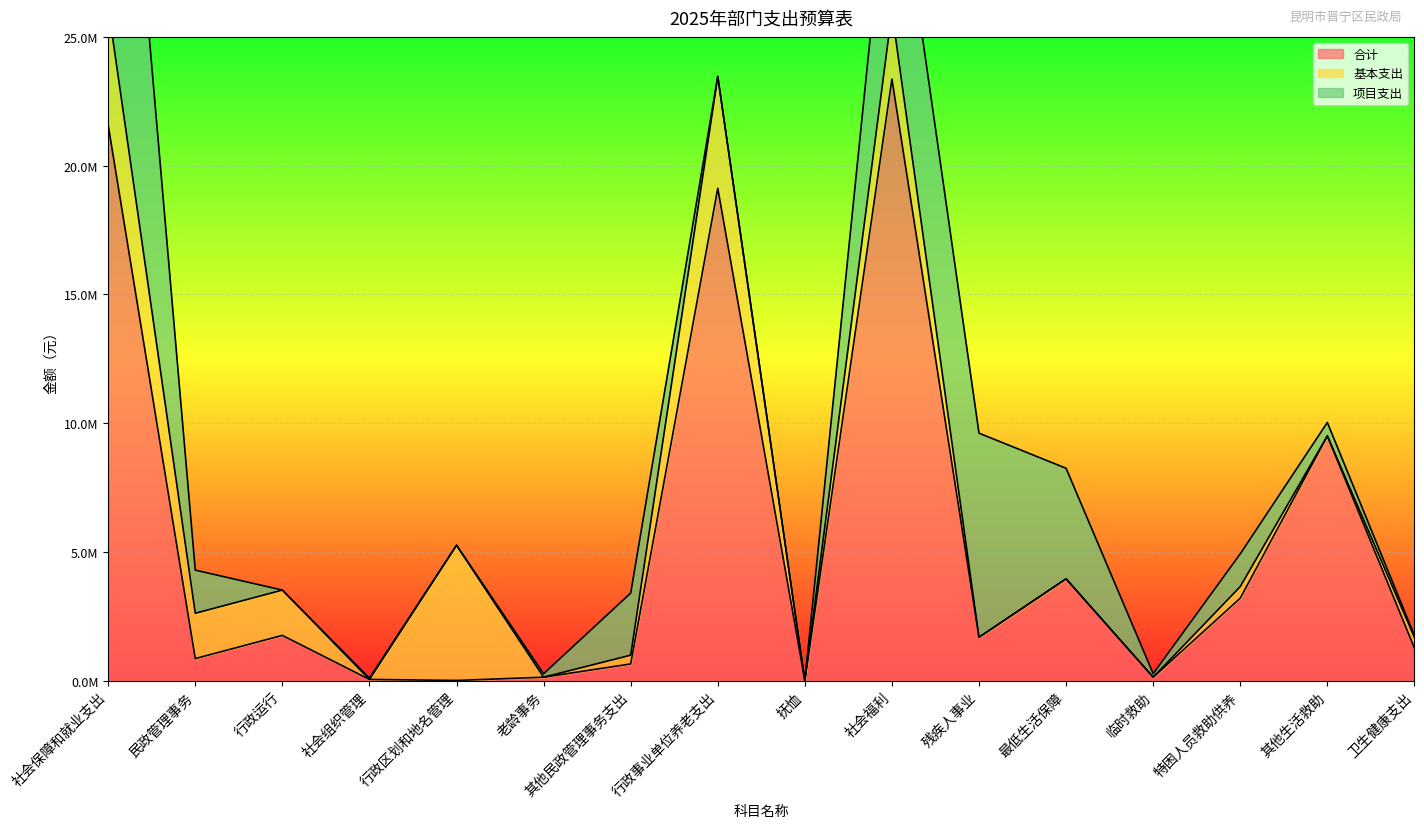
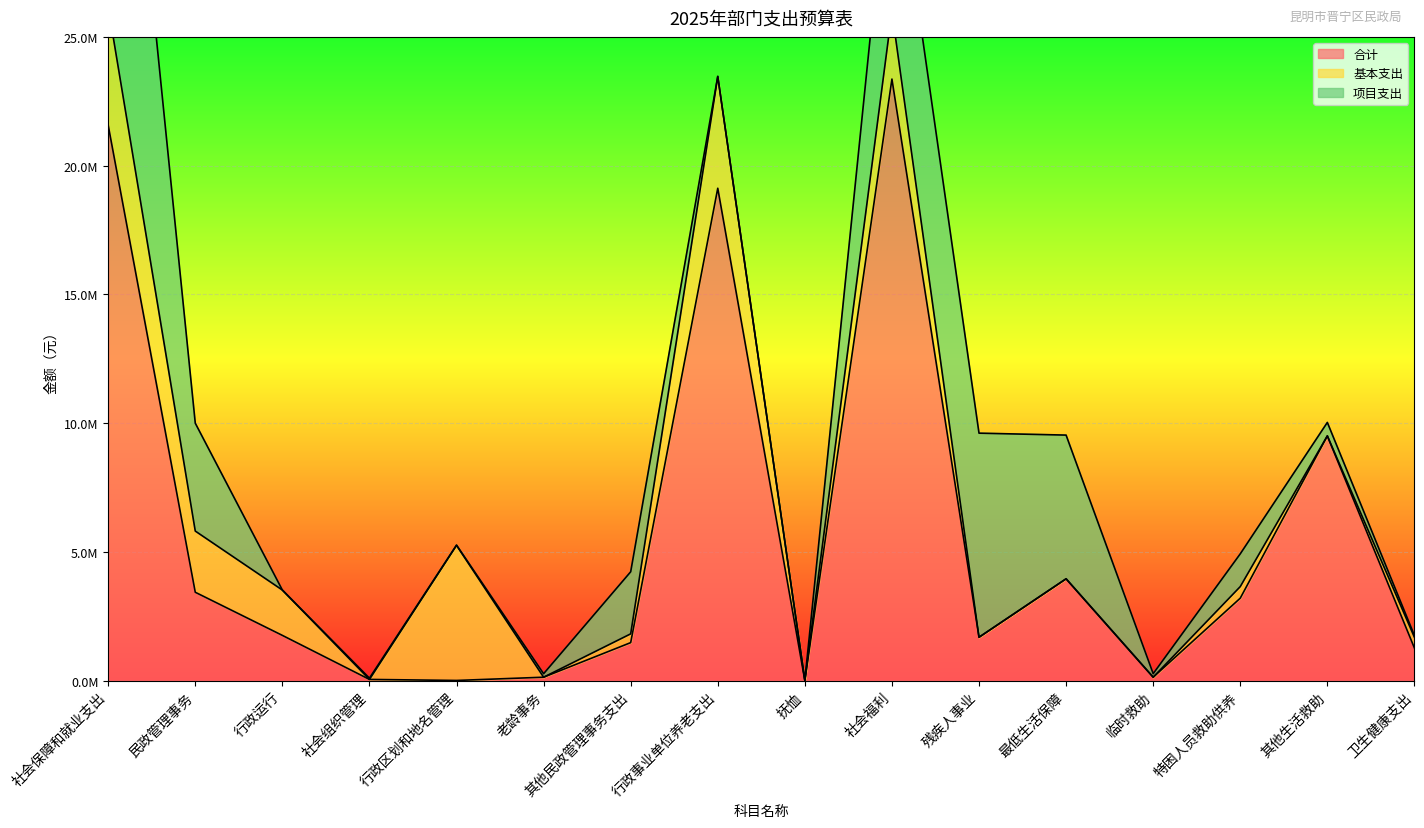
  {
    "合计": {
      "社会保障和就业支出": 21600000,
-     "民政管理事务": 900000,
+     "民政管理事务": 3400000,
      "行政运行": 1800000,
      "行政区划和地名管理": 0,
-     "其他民政管理事务支出": 700000,
+     "其他民政管理事务支出": 1500000,
      "行政事业单位养老支出": 19100000,
      "社会福利": 23400000,
      "特困人员救助供养": 3200000,
      "卫生健康支出": 1300000
    },
    "基本支出": {
-     "民政管理事务": 1800000,
+     "民政管理事务": 2400000,
      "其他民政管理事务支出": 300000,
      "特困人员救助供养": 400000
    },
    "项目支出": {
-     "民政管理事务": 1700000,
+     "民政管理事务": 4200000,
      "老龄事务": 100000,
      "其他民政管理事务支出": 2400000,
      "残疾人事业": 7900000,
-     "最低生活保障": 4300000,
+     "最低生活保障": 5600000,
      "临时救助": 100000,
      "特困人员救助供养": 1300000,
      "其他生活救助": 500000
    }
  }
